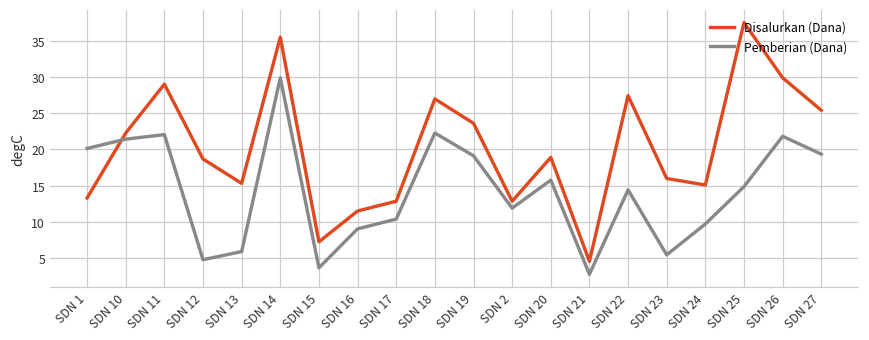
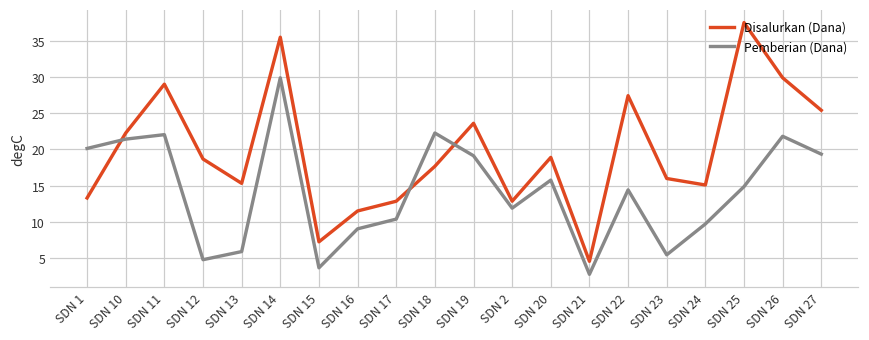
  {
    "Disalurkan (Dana)": {
      "SDN 1": 13,
      "SDN 10": 22,
      "SDN 11": 29,
      "SDN 12": 19,
      "SDN 13": 15,
      "SDN 14": 36,
      "SDN 15": 7,
      "SDN 16": 11,
      "SDN 17": 13,
-     "SDN 18": 27,
+     "SDN 18": 18,
      "SDN 19": 24,
      "SDN 2": 13,
      "SDN 20": 19,
      "SDN 21": 5,
      "SDN 22": 27,
      "SDN 23": 16,
      "SDN 24": 15,
      "SDN 25": 38,
      "SDN 26": 30,
      "SDN 27": 25
    },
    "Pemberian (Dana)": {
      "SDN 1": 20,
      "SDN 10": 21,
      "SDN 11": 22,
      "SDN 12": 5,
      "SDN 13": 6,
      "SDN 14": 30,
      "SDN 15": 4,
      "SDN 16": 9,
      "SDN 17": 10,
      "SDN 18": 22,
      "SDN 19": 19,
      "SDN 2": 12,
      "SDN 20": 16,
      "SDN 21": 3,
      "SDN 22": 14,
      "SDN 23": 5,
      "SDN 24": 10,
      "SDN 25": 15,
      "SDN 26": 22,
      "SDN 27": 19
    }
  }
